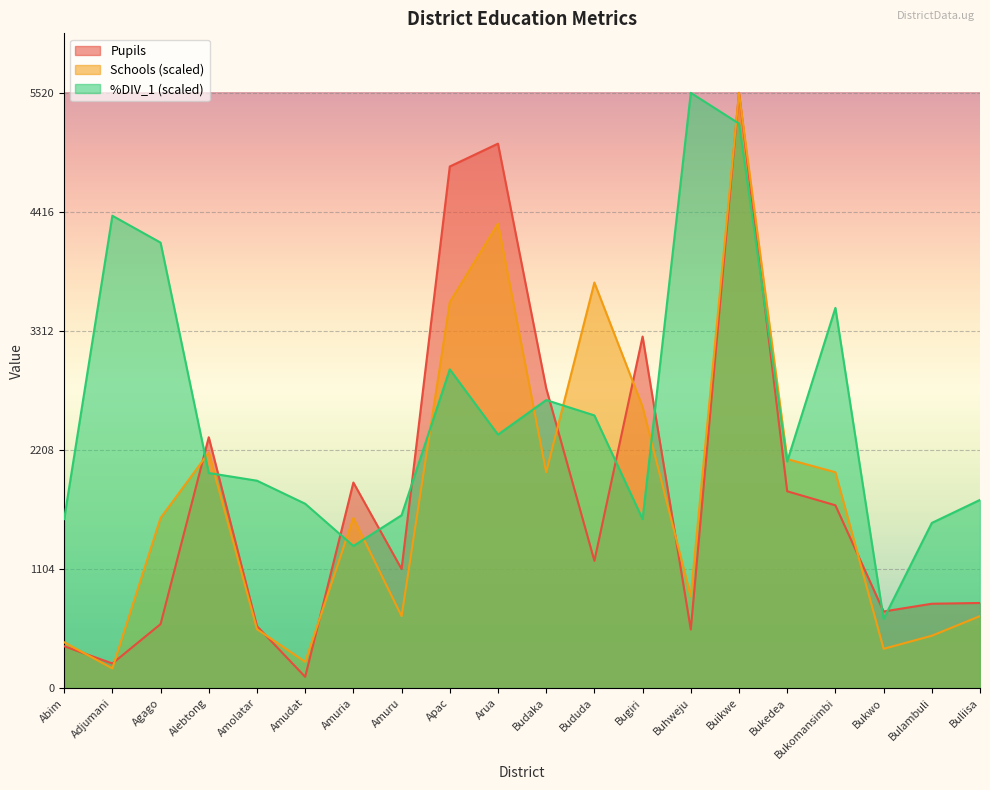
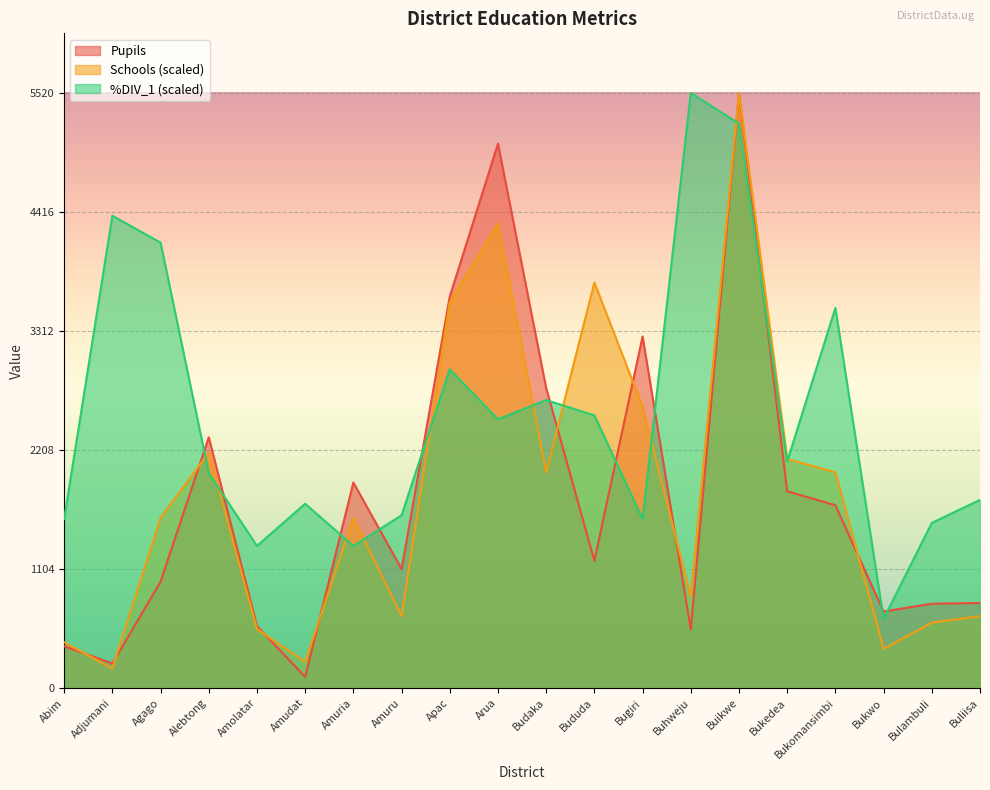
  {
    "Pupils": {
      "Abim": 390,
      "Adjumani": 230,
-     "Agago": 590,
+     "Agago": 990,
      "Alebtong": 2330,
      "Amolatar": 570,
      "Amudat": 100,
      "Amuria": 1910,
      "Amuru": 1100,
-     "Apac": 4840,
+     "Apac": 3630,
      "Arua": 5050,
      "Budaka": 2780,
      "Bududa": 1180,
      "Bugiri": 3260,
      "Buhweju": 540,
      "Bukedea": 1830,
      "Bukomansimbi": 1700,
      "Bukwo": 710,
      "Bulambuli": 780,
      "Buliisa": 790
    },
    "Schools (scaled)": {
      "Abim": 420,
      "Adjumani": 180,
      "Agago": 1580,
      "Alebtong": 2180,
      "Amolatar": 550,
      "Amudat": 240,
      "Amuria": 1580,
      "Amuru": 670,
      "Apac": 3580,
      "Arua": 4310,
      "Budaka": 2000,
      "Bududa": 3760,
      "Bugiri": 2610,
      "Buhweju": 850,
      "Bukomansimbi": 2000,
      "Bukwo": 360,
-     "Bulambuli": 490,
+     "Bulambuli": 610,
      "Buliisa": 670
    },
    "%DIV_1 (scaled)": {
      "Abim": 1570,
      "Adjumani": 4380,
      "Agago": 4130,
      "Alebtong": 1990,
-     "Amolatar": 1920,
+     "Amolatar": 1320,
      "Amudat": 1710,
      "Amuria": 1320,
      "Amuru": 1600,
      "Apac": 2960,
-     "Arua": 2350,
+     "Arua": 2490,
      "Budaka": 2670,
      "Bududa": 2530,
      "Bugiri": 1570,
      "Buhweju": 5520,
      "Buikwe": 5240,
      "Bukomansimbi": 3530,
      "Bukwo": 640,
      "Bulambuli": 1530,
      "Buliisa": 1750
    }
  }
